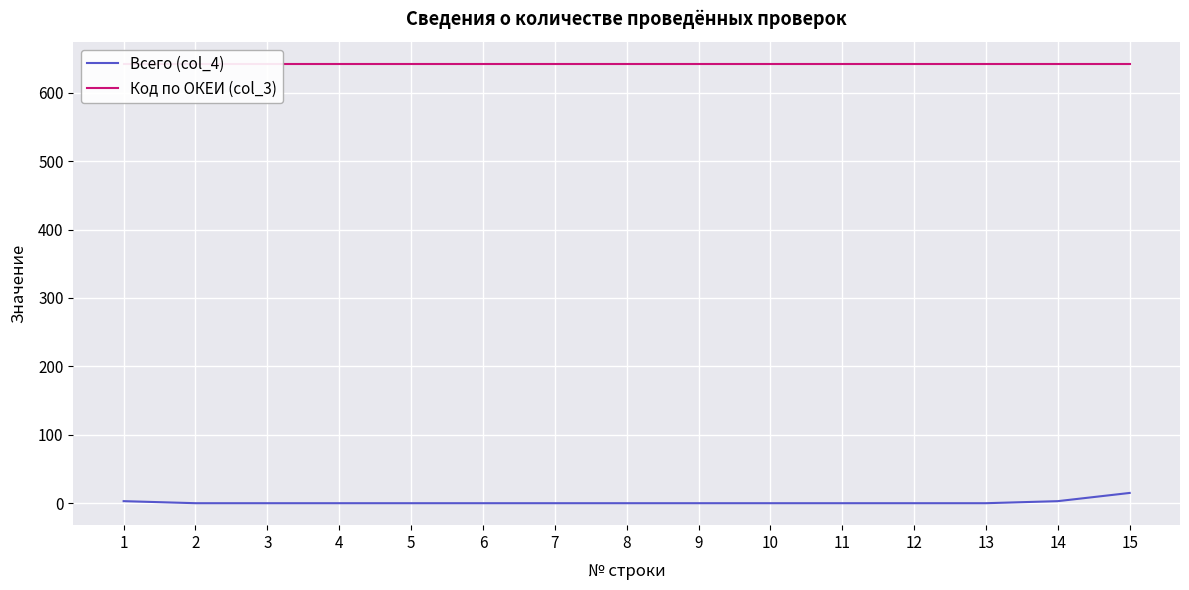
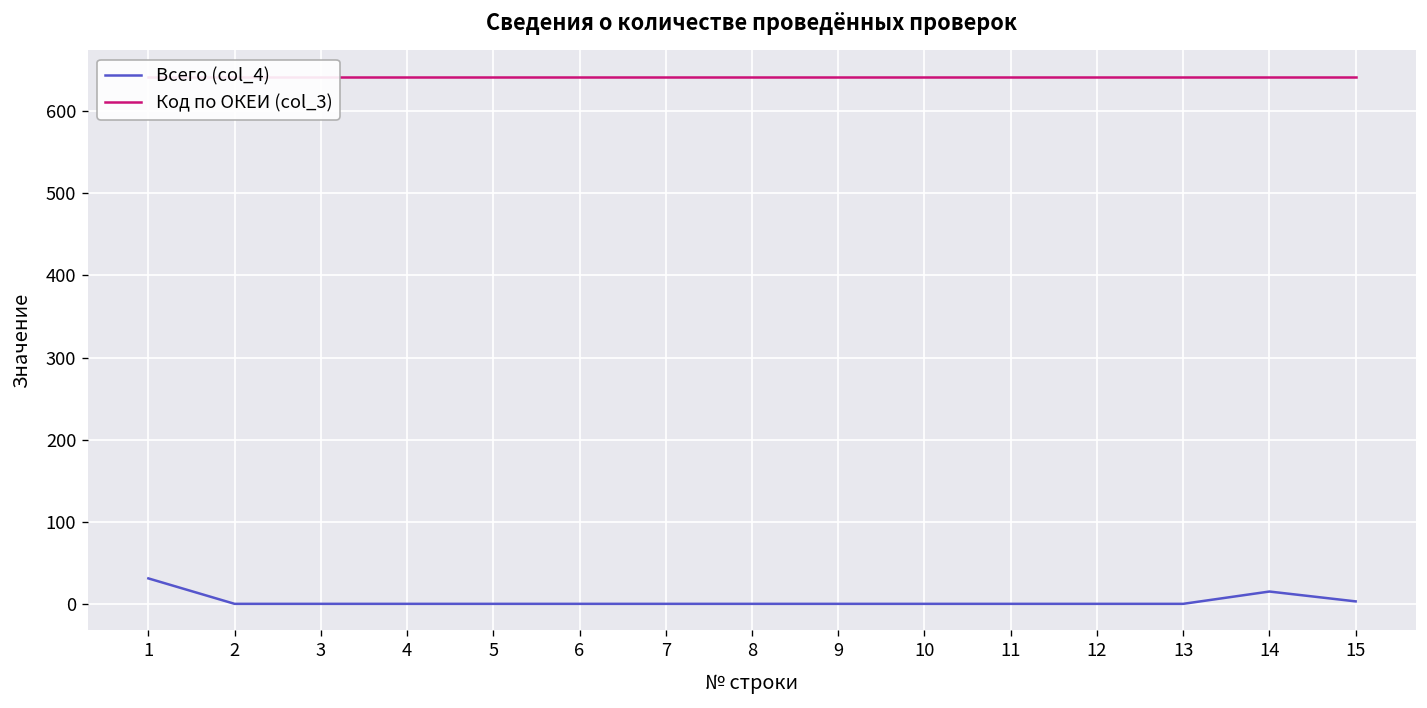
  {
    "Всего (col_4)": {
-     "1": 0,
+     "1": 30,
      "2": 0,
      "3": 0,
      "4": 0,
      "5": 0,
      "6": 0,
      "7": 0,
      "8": 0,
      "9": 0,
      "10": 0,
      "11": 0,
      "12": 0,
      "13": 0,
-     "14": 0,
-     "15": 20
+     "14": 20,
+     "15": 0
    },
    "Код по ОКЕИ (col_3)": {
      "4": 640,
      "5": 640,
      "6": 640,
      "7": 640,
      "8": 640,
      "9": 640,
      "10": 640,
      "11": 640,
      "12": 640,
      "13": 640,
      "14": 640,
      "15": 640
    }
  }
